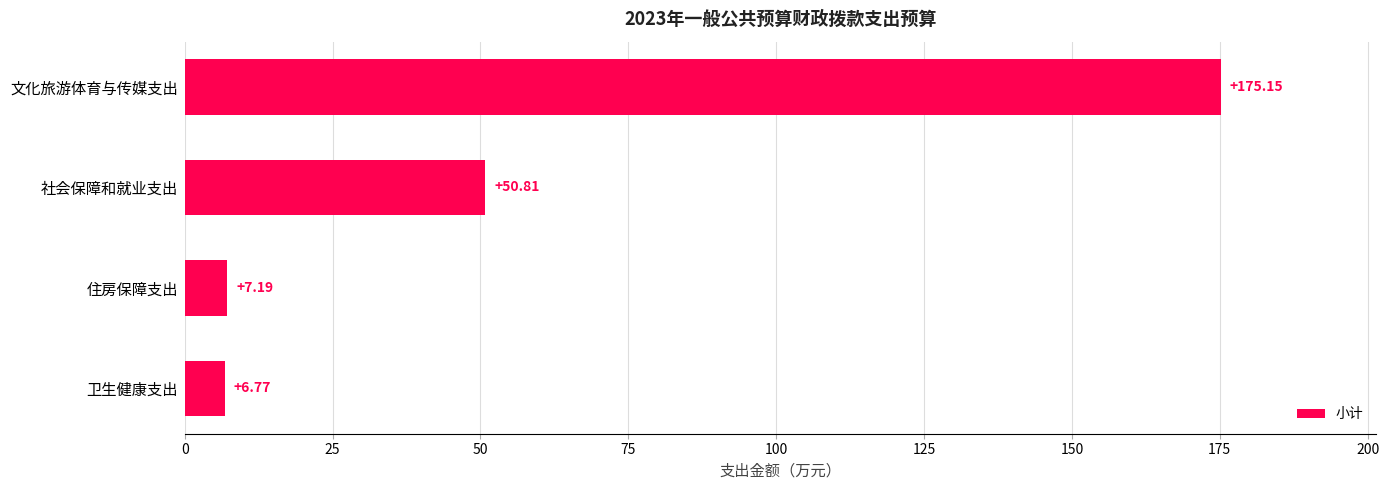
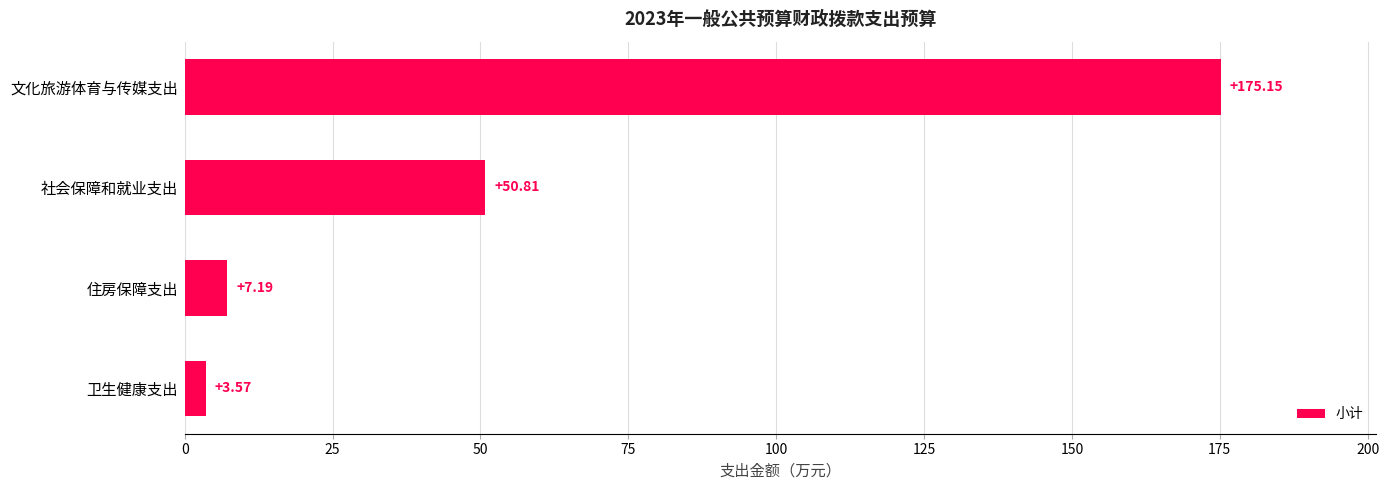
  {
    "文化旅游体育与传媒支出": "+175.15",
    "社会保障和就业支出": "+50.81",
    "住房保障支出": "+7.19",
-   "卫生健康支出": "+6.77"
+   "卫生健康支出": "+3.57"
  }
